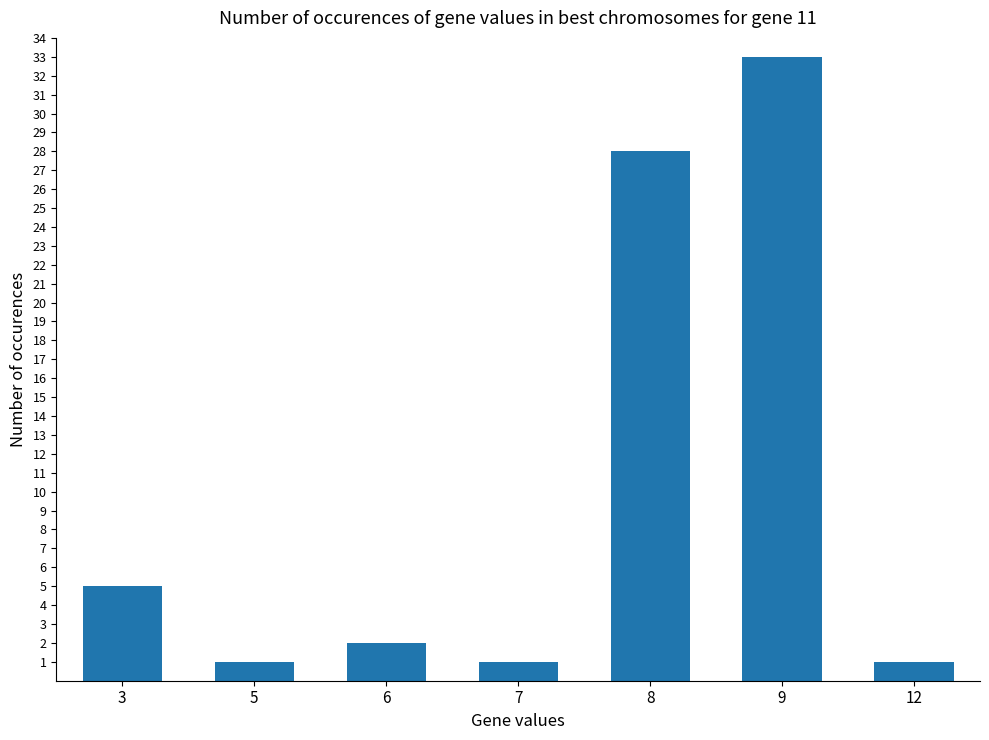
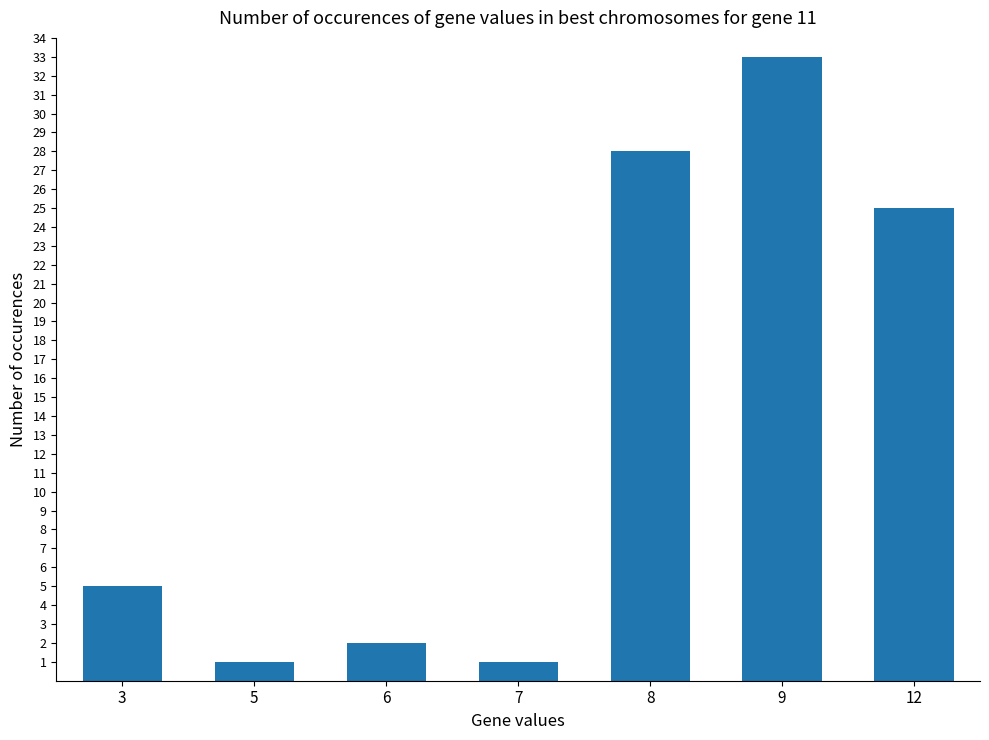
  {
    "3": 5,
    "5": 1,
    "6": 2,
    "7": 1,
    "8": 28,
    "9": 33,
-   "12": 1
+   "12": 25
  }
